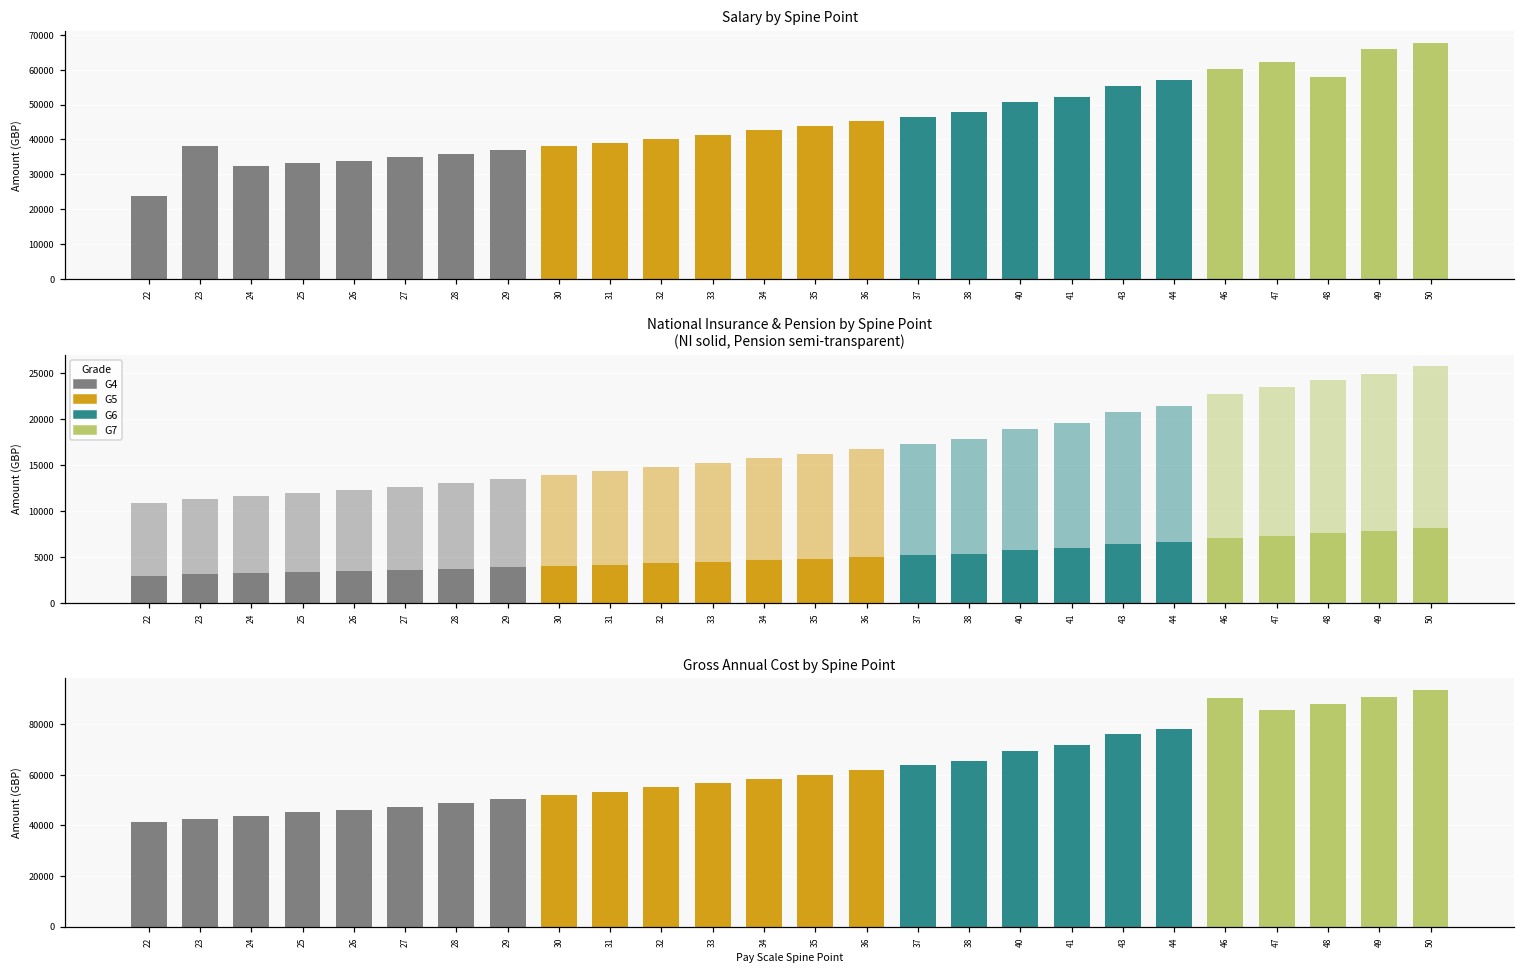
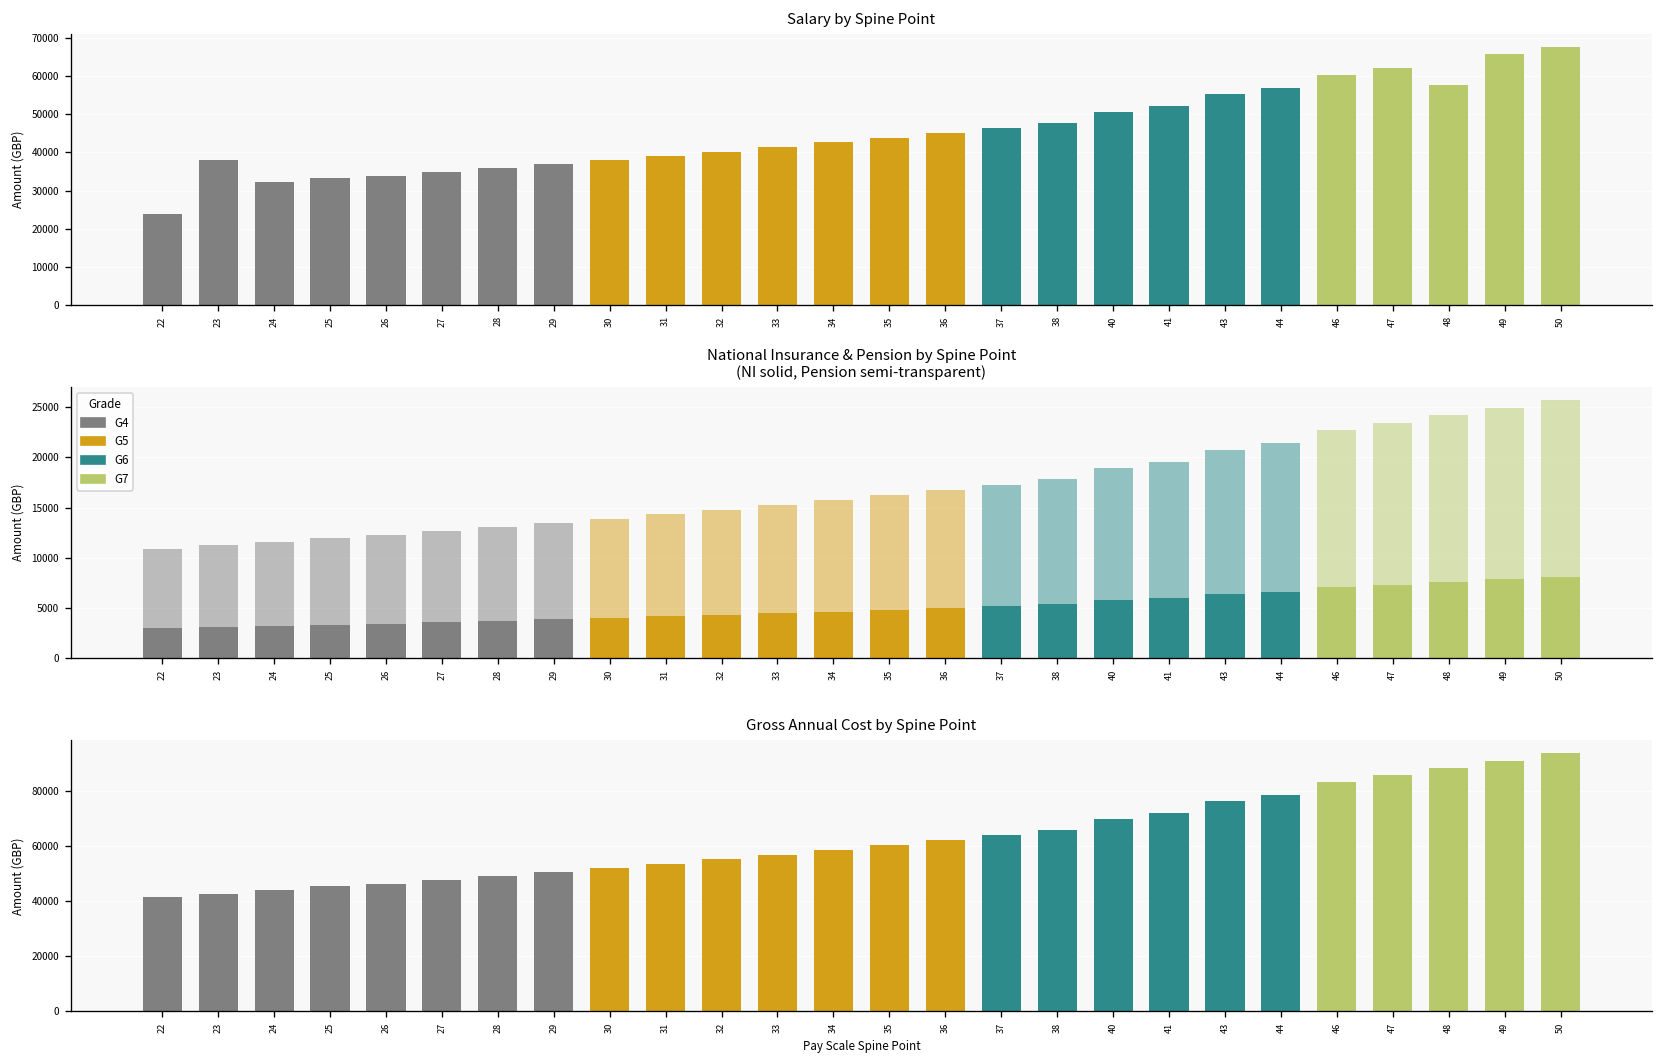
  {
    "Salary by Spine Point": {
      "22": 24000,
      "23": 38000,
      "24": 32000,
      "25": 33000,
      "26": 34000,
      "27": 35000,
      "28": 36000,
      "29": 37000,
      "30": 38000,
      "31": 39000,
      "32": 40000,
      "33": 41000,
      "34": 43000,
      "35": 44000,
      "36": 45000,
      "37": 46000,
      "38": 48000,
      "40": 51000,
      "41": 52000,
      "43": 55000,
      "44": 57000,
      "46": 60000,
      "47": 62000,
      "48": 58000,
      "49": 66000,
      "50": 68000
    },
    "Gross Annual Cost by Spine Point": {
      "22": 41000,
      "23": 43000,
      "24": 44000,
      "25": 45000,
      "26": 46000,
      "27": 47000,
      "28": 49000,
      "29": 50000,
      "30": 52000,
      "31": 53000,
      "32": 55000,
      "33": 57000,
      "34": 58000,
      "35": 60000,
      "36": 62000,
      "37": 64000,
      "38": 66000,
      "40": 70000,
      "41": 72000,
      "43": 76000,
      "44": 78000,
-     "46": 91000,
+     "46": 83000,
      "47": 86000,
      "48": 88000,
      "49": 91000,
      "50": 93000
    }
  }
